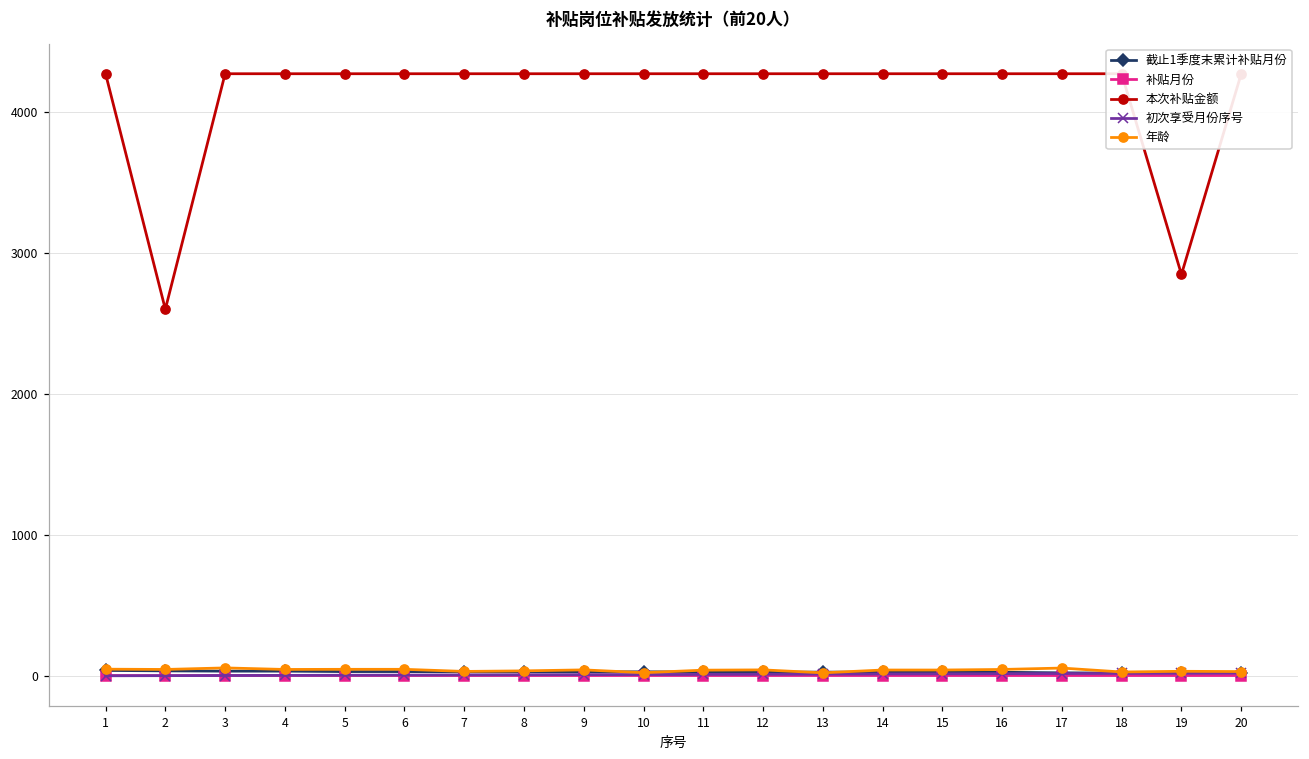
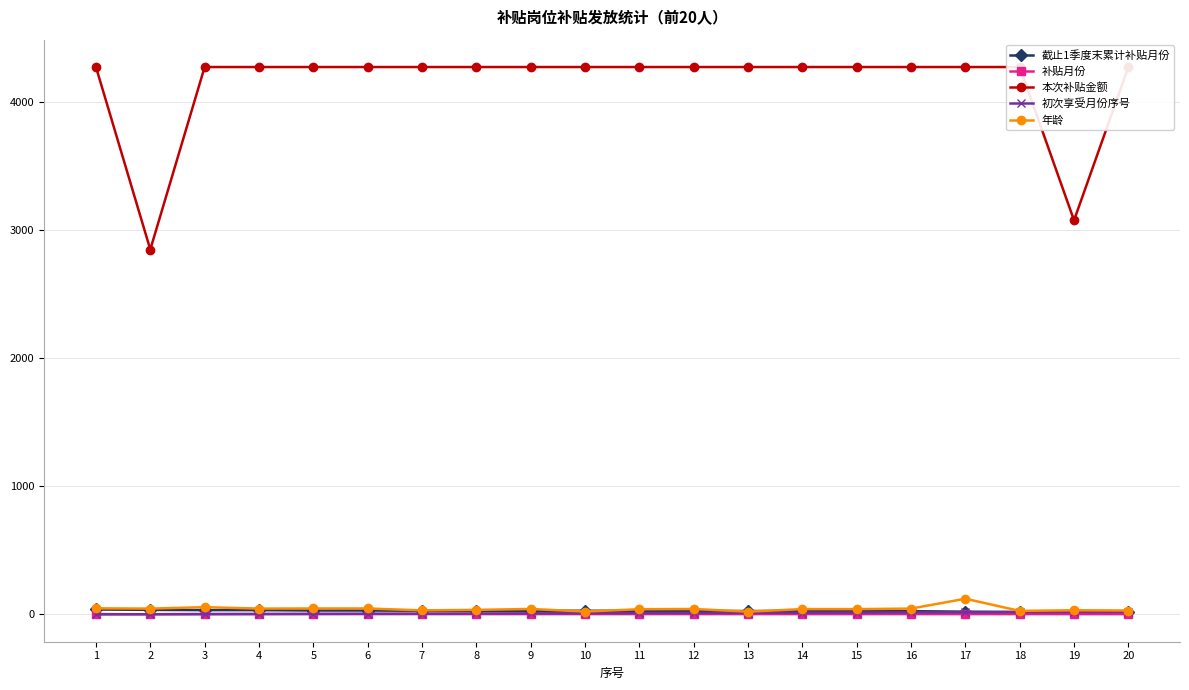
  {
    "截止1季度末累计补贴月份": {
      "3": 30
    },
    "本次补贴金额": {
      "1": 4280,
-     "2": 2600,
+     "2": 2850,
      "3": 4280,
      "4": 4280,
      "5": 4280,
      "6": 4280,
      "7": 4280,
      "8": 4280,
      "9": 4280,
      "10": 4280,
      "11": 4280,
      "12": 4280,
      "13": 4280,
      "14": 4280,
      "15": 4280,
      "16": 4280,
      "17": 4280,
-     "19": 2850
+     "19": 3080
    },
    "年龄": {
      "3": 60,
      "16": 50,
-     "17": 60
+     "17": 120
    }
  }
